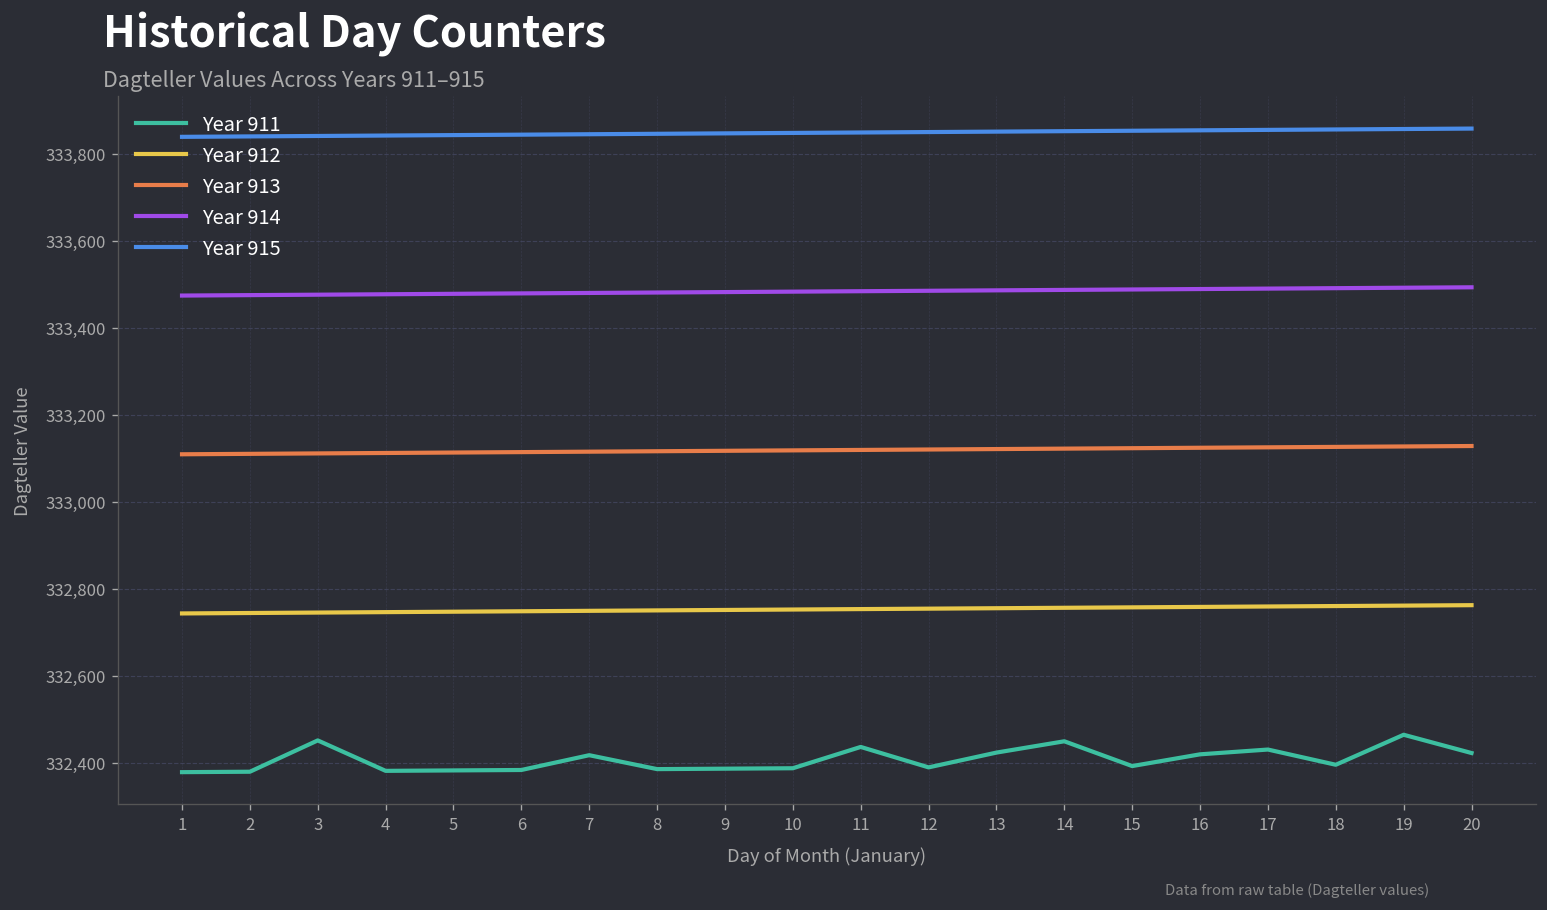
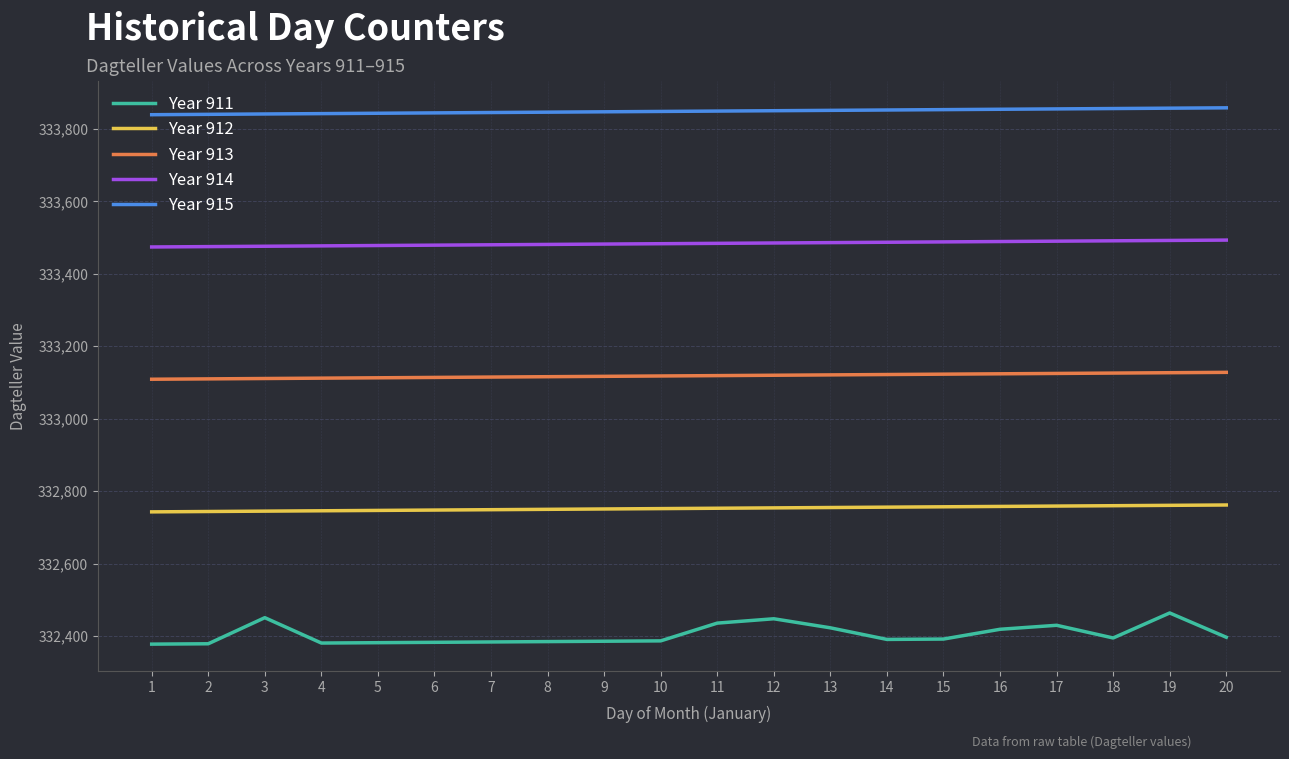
  {
    "Year 911": {
      "1": "332,380",
      "2": "332,380",
      "3": "332,450",
      "4": "332,380",
      "5": "332,380",
      "6": "332,380",
-     "7": "332,420",
+     "7": "332,380",
      "8": "332,390",
      "9": "332,390",
      "10": "332,390",
      "11": "332,440",
-     "12": "332,390",
+     "12": "332,450",
      "13": "332,420",
-     "14": "332,450",
+     "14": "332,390",
      "15": "332,390",
      "16": "332,420",
      "17": "332,430",
      "18": "332,400",
      "19": "332,460",
-     "20": "332,420"
+     "20": "332,400"
    },
    "Year 912": {
      "1": "332,740",
      "2": "332,740",
      "3": "332,750",
      "4": "332,750",
      "5": "332,750",
      "6": "332,750",
      "7": "332,750",
      "8": "332,750",
      "9": "332,750",
      "10": "332,750",
      "11": "332,750",
      "12": "332,750",
      "13": "332,760",
      "14": "332,760",
      "15": "332,760",
      "16": "332,760",
      "17": "332,760",
      "18": "332,760",
      "19": "332,760",
      "20": "332,760"
    },
    "Year 913": {
      "1": "333,110",
      "2": "333,110",
      "3": "333,110",
      "4": "333,110",
      "5": "333,110",
      "6": "333,110",
      "7": "333,120",
      "8": "333,120",
      "9": "333,120",
      "10": "333,120",
      "11": "333,120",
      "12": "333,120",
      "13": "333,120",
      "14": "333,120",
      "15": "333,120",
      "16": "333,120",
      "17": "333,130",
      "18": "333,130",
      "19": "333,130",
      "20": "333,130"
    },
    "Year 914": {
      "1": "333,470",
      "2": "333,480",
      "3": "333,480",
      "4": "333,480",
      "5": "333,480",
      "6": "333,480",
      "7": "333,480",
      "8": "333,480",
      "9": "333,480",
      "10": "333,480",
      "11": "333,480",
      "12": "333,490",
      "13": "333,490",
      "14": "333,490",
      "15": "333,490",
      "16": "333,490",
      "17": "333,490",
      "18": "333,490",
      "19": "333,490",
      "20": "333,490"
    },
    "Year 915": {
      "1": "333,840",
      "2": "333,840",
      "3": "333,840",
      "4": "333,840",
      "5": "333,840",
      "6": "333,840",
      "7": "333,850",
      "8": "333,850",
      "9": "333,850",
      "10": "333,850",
      "11": "333,850",
      "12": "333,850",
      "13": "333,850",
      "14": "333,850",
      "15": "333,850",
      "16": "333,850",
      "17": "333,860",
      "18": "333,860",
      "19": "333,860",
      "20": "333,860"
    }
  }
